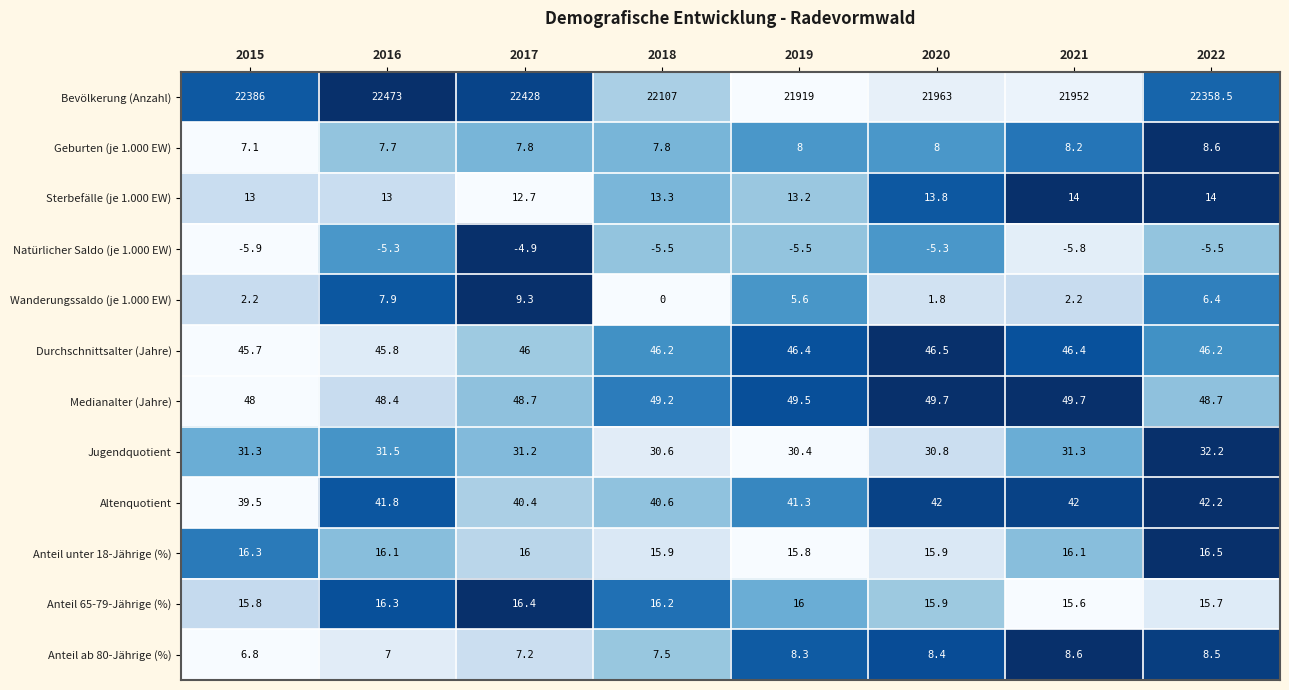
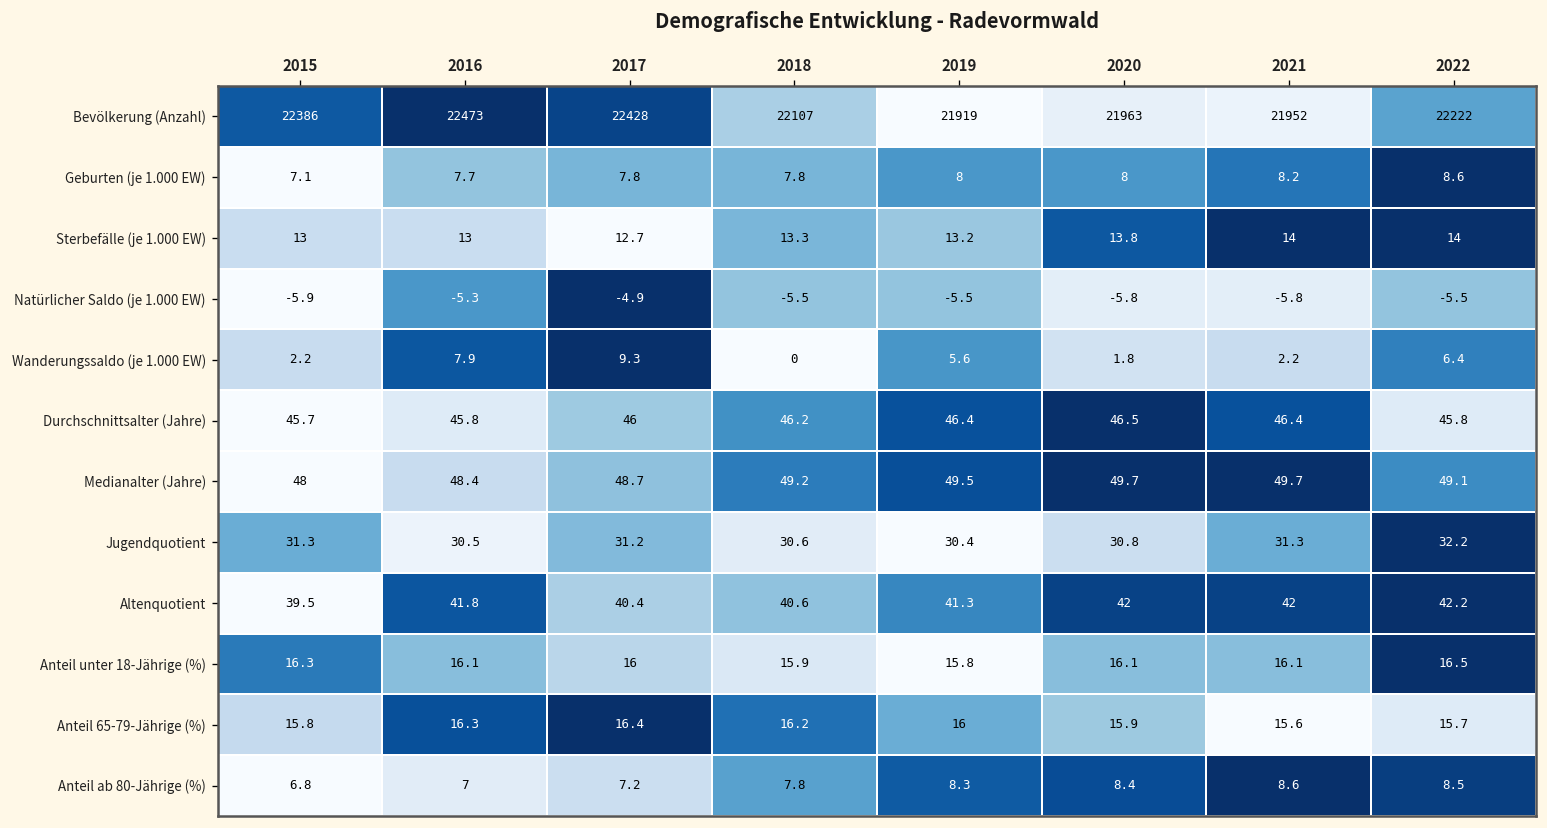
  {
    "Bevölkerung (Anzahl)": {
      "2015": 22386,
      "2016": 22473,
      "2017": 22428,
      "2018": 22107,
      "2019": 21919,
      "2020": 21963,
      "2021": 21952,
-     "2022": 22358.5
+     "2022": 22222
    },
    "Geburten (je 1.000 EW)": {
      "2015": 7.1,
      "2016": 7.7,
      "2017": 7.8,
      "2018": 7.8,
      "2019": 8,
      "2020": 8,
      "2021": 8.2,
      "2022": 8.6
    },
    "Sterbefälle (je 1.000 EW)": {
      "2015": 13,
      "2016": 13,
      "2017": 12.7,
      "2018": 13.3,
      "2019": 13.2,
      "2020": 13.8,
      "2021": 14,
      "2022": 14
    },
    "Natürlicher Saldo (je 1.000 EW)": {
      "2015": -5.9,
      "2016": -5.3,
      "2017": -4.9,
      "2018": -5.5,
      "2019": -5.5,
-     "2020": -5.3,
+     "2020": -5.8,
      "2021": -5.8,
      "2022": -5.5
    },
    "Wanderungssaldo (je 1.000 EW)": {
      "2015": 2.2,
      "2016": 7.9,
      "2017": 9.3,
      "2018": 0,
      "2019": 5.6,
      "2020": 1.8,
      "2021": 2.2,
      "2022": 6.4
    },
    "Durchschnittsalter (Jahre)": {
      "2015": 45.7,
      "2016": 45.8,
      "2017": 46,
      "2018": 46.2,
      "2019": 46.4,
      "2020": 46.5,
      "2021": 46.4,
-     "2022": 46.2
+     "2022": 45.8
    },
    "Medianalter (Jahre)": {
      "2015": 48,
      "2016": 48.4,
      "2017": 48.7,
      "2018": 49.2,
      "2019": 49.5,
      "2020": 49.7,
      "2021": 49.7,
-     "2022": 48.7
+     "2022": 49.1
    },
    "Jugendquotient": {
      "2015": 31.3,
-     "2016": 31.5,
+     "2016": 30.5,
      "2017": 31.2,
      "2018": 30.6,
      "2019": 30.4,
      "2020": 30.8,
      "2021": 31.3,
      "2022": 32.2
    },
    "Altenquotient": {
      "2015": 39.5,
      "2016": 41.8,
      "2017": 40.4,
      "2018": 40.6,
      "2019": 41.3,
      "2020": 42,
      "2021": 42,
      "2022": 42.2
    },
    "Anteil unter 18-Jährige (%)": {
      "2015": 16.3,
      "2016": 16.1,
      "2017": 16,
      "2018": 15.9,
      "2019": 15.8,
-     "2020": 15.9,
+     "2020": 16.1,
      "2021": 16.1,
      "2022": 16.5
    },
    "Anteil 65-79-Jährige (%)": {
      "2015": 15.8,
      "2016": 16.3,
      "2017": 16.4,
      "2018": 16.2,
      "2019": 16,
      "2020": 15.9,
      "2021": 15.6,
      "2022": 15.7
    },
    "Anteil ab 80-Jährige (%)": {
      "2015": 6.8,
      "2016": 7,
      "2017": 7.2,
-     "2018": 7.5,
+     "2018": 7.8,
      "2019": 8.3,
      "2020": 8.4,
      "2021": 8.6,
      "2022": 8.5
    }
  }
